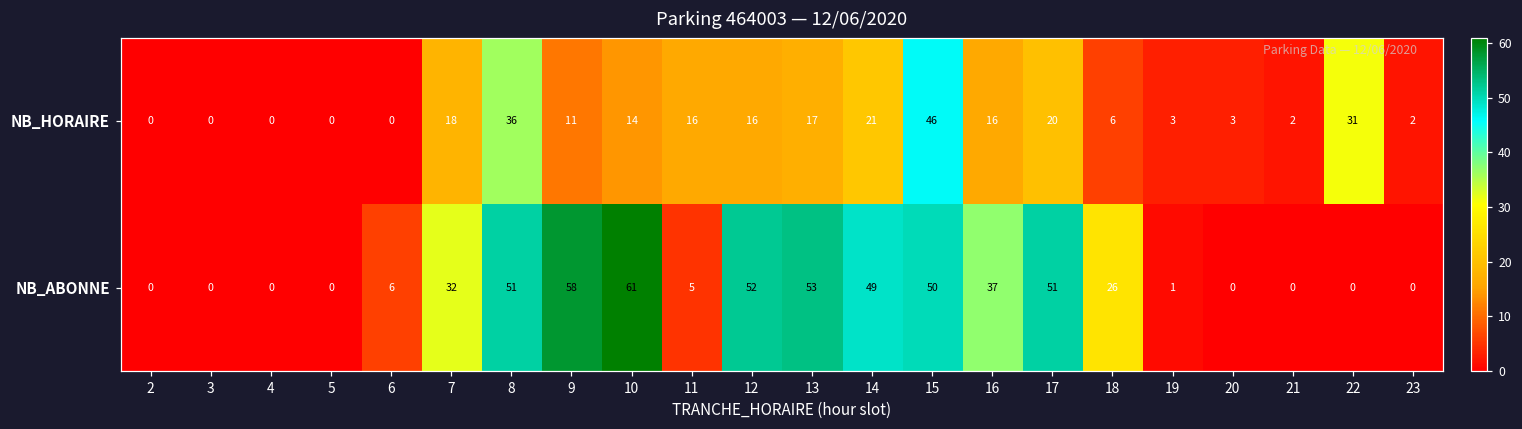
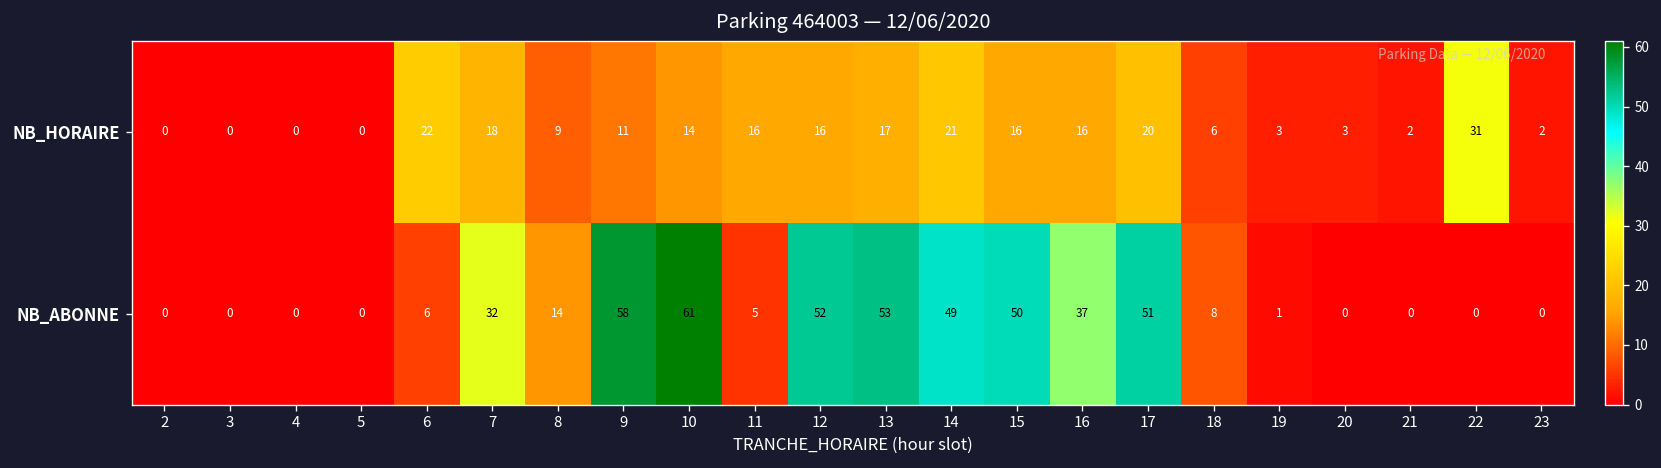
  {
    "NB_HORAIRE": {
      "2": 0,
      "3": 0,
      "4": 0,
      "5": 0,
-     "6": 0,
+     "6": 22,
      "7": 18,
-     "8": 36,
+     "8": 9,
      "9": 11,
      "10": 14,
      "11": 16,
      "12": 16,
      "13": 17,
      "14": 21,
-     "15": 46,
+     "15": 16,
      "16": 16,
      "17": 20,
      "18": 6,
      "19": 3,
      "20": 3,
      "21": 2,
      "23": 2
    },
    "NB_ABONNE": {
      "2": 0,
      "3": 0,
      "4": 0,
      "5": 0,
      "6": 6,
      "7": 32,
-     "8": 51,
+     "8": 14,
      "9": 58,
      "10": 61,
      "11": 5,
      "12": 52,
      "13": 53,
      "14": 49,
      "15": 50,
      "16": 37,
      "17": 51,
-     "18": 26,
+     "18": 8,
      "19": 1,
      "20": 0,
      "21": 0,
      "22": 0,
      "23": 0
    }
  }
